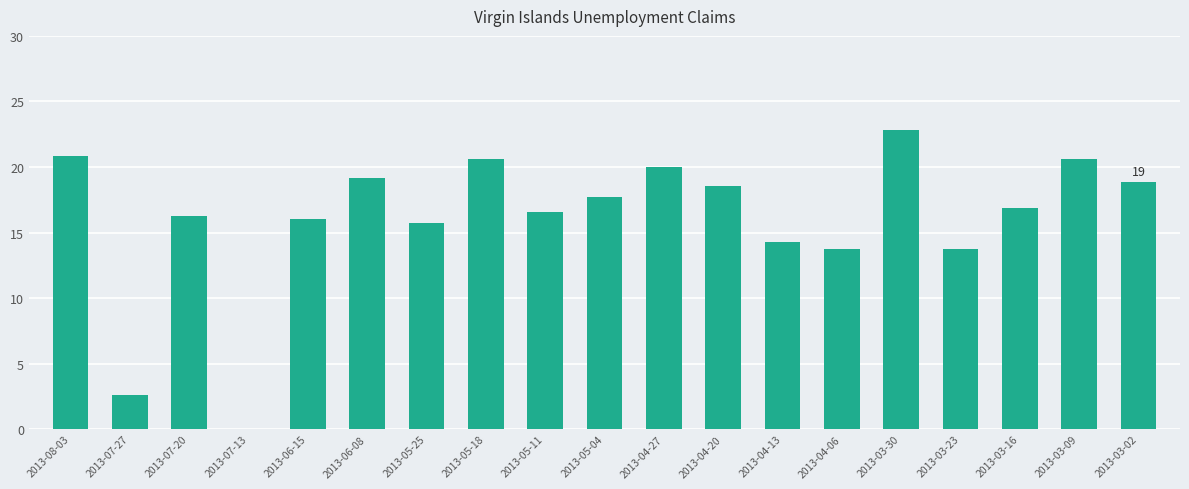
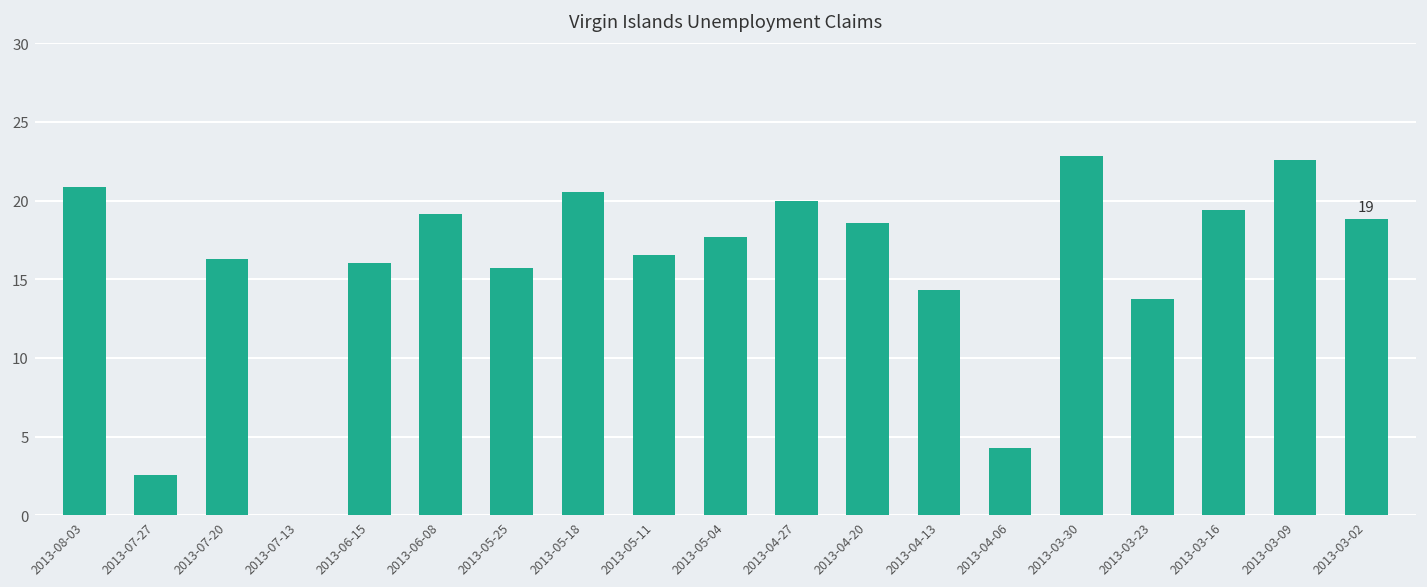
  {
    "2013-08-03": 20.9,
    "2013-07-27": 2.6,
    "2013-07-20": 16.3,
    "2013-07-13": 0.0,
    "2013-06-15": 16.0,
    "2013-06-08": 19.1,
    "2013-05-25": 15.7,
    "2013-05-18": 20.6,
    "2013-05-11": 16.6,
    "2013-05-04": 17.7,
    "2013-04-27": 20.0,
    "2013-04-20": 18.6,
    "2013-04-13": 14.3,
-   "2013-04-06": 13.7,
+   "2013-04-06": 4.3,
    "2013-03-30": 22.9,
    "2013-03-23": 13.7,
-   "2013-03-16": 16.9,
-   "2013-03-09": 20.6
+   "2013-03-16": 19.4,
+   "2013-03-09": 22.6
  }
